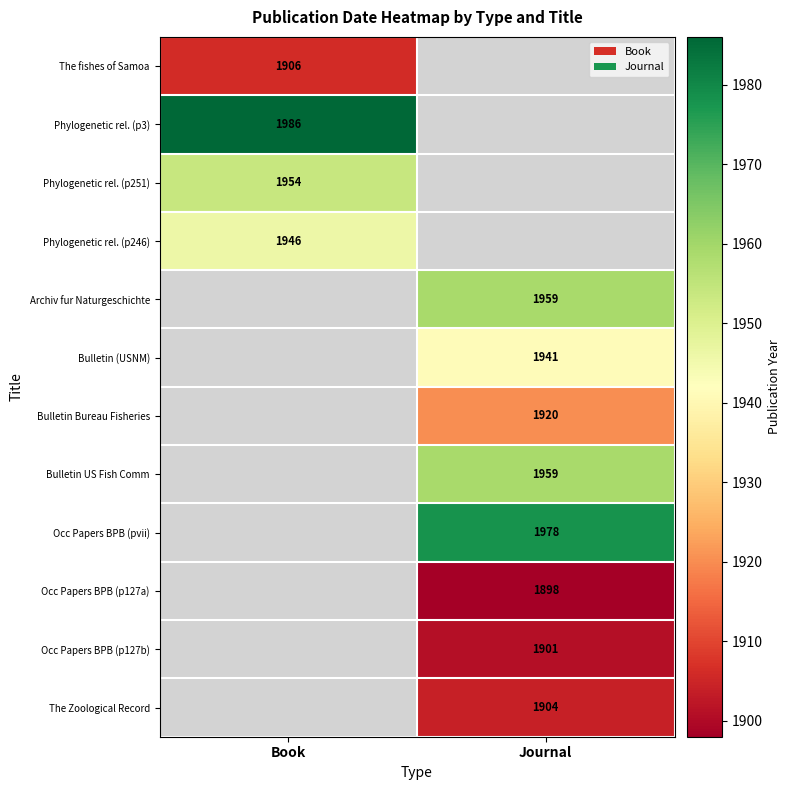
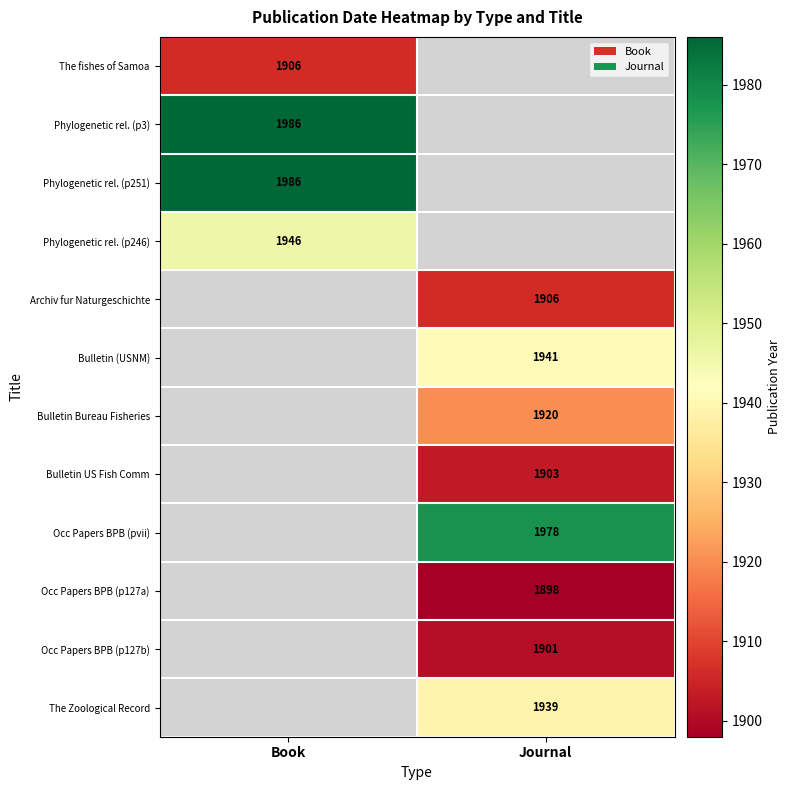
  {
    "The fishes of Samoa": {
      "Book": 1906
    },
    "Phylogenetic rel. (p3)": {
      "Book": 1986
    },
    "Phylogenetic rel. (p251)": {
-     "Book": 1954
+     "Book": 1986
    },
    "Phylogenetic rel. (p246)": {
      "Book": 1946
    },
    "Archiv fur Naturgeschichte": {
-     "Journal": 1959
+     "Journal": 1906
    },
    "Bulletin (USNM)": {
      "Journal": 1941
    },
    "Bulletin Bureau Fisheries": {
      "Journal": 1920
    },
    "Bulletin US Fish Comm": {
-     "Journal": 1959
+     "Journal": 1903
    },
    "Occ Papers BPB (pvii)": {
      "Journal": 1978
    },
    "Occ Papers BPB (p127a)": {
      "Journal": 1898
    },
    "Occ Papers BPB (p127b)": {
      "Journal": 1901
    },
    "The Zoological Record": {
-     "Journal": 1904
+     "Journal": 1939
    }
  }
